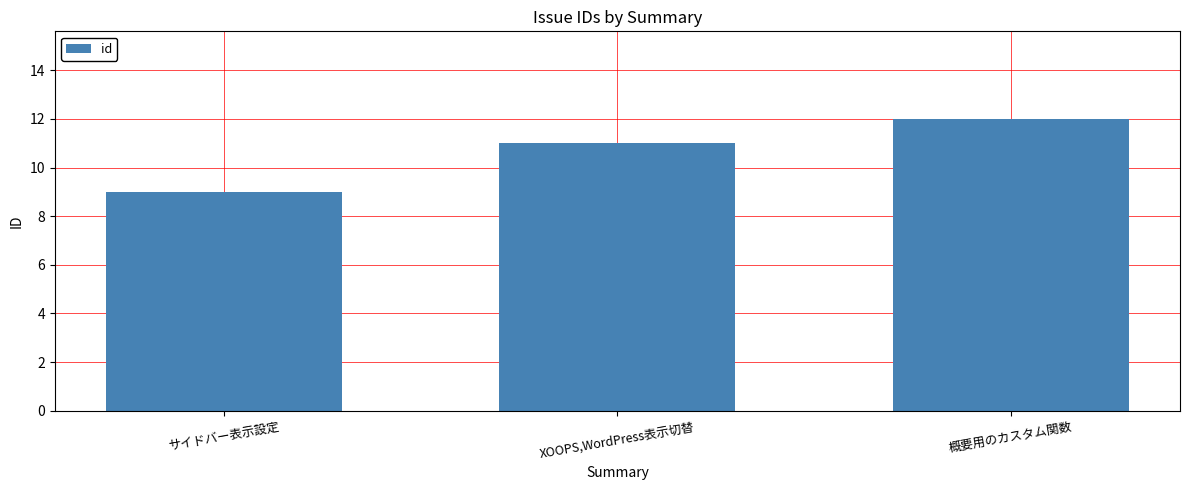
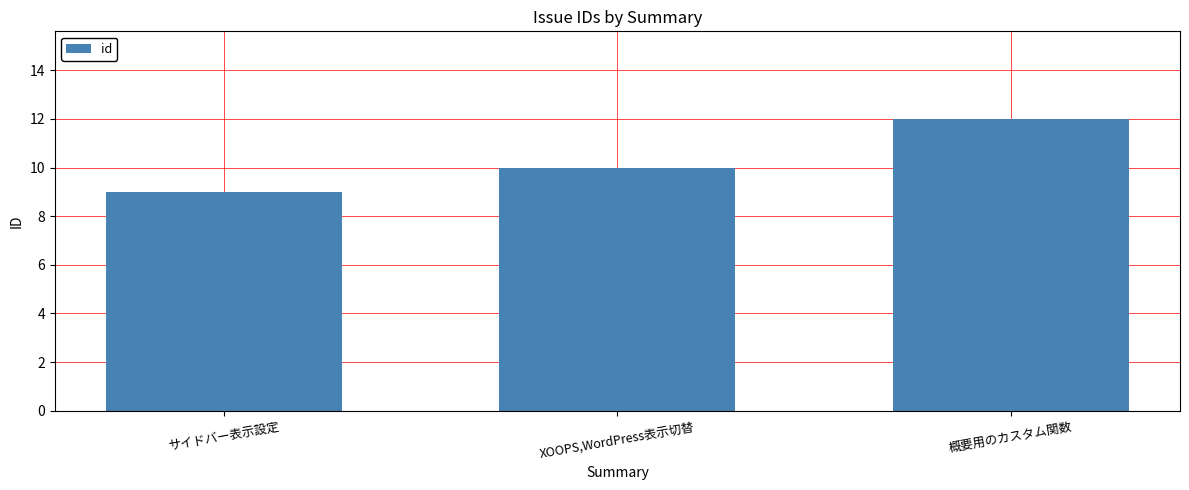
  {
    "サイドバー表示設定": 9,
-   "XOOPS,WordPress表示切替": 11,
+   "XOOPS,WordPress表示切替": 10,
    "概要用のカスタム関数": 12
  }
